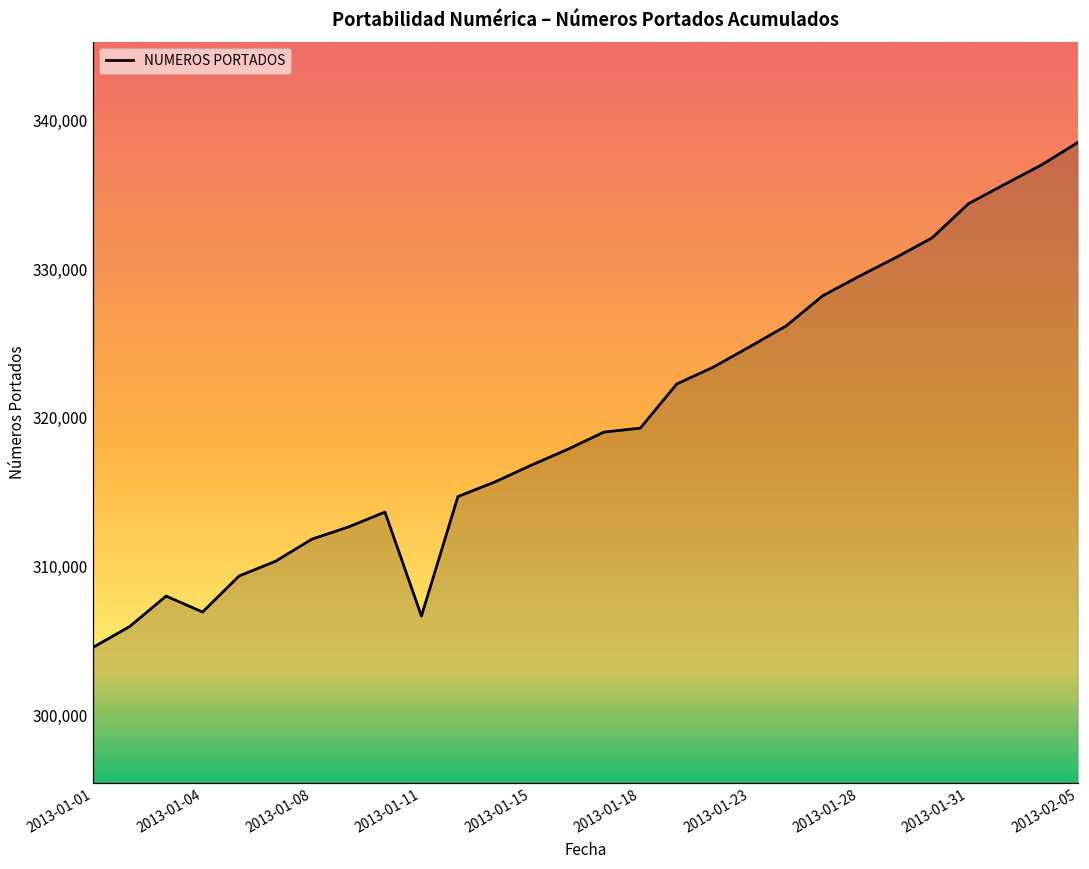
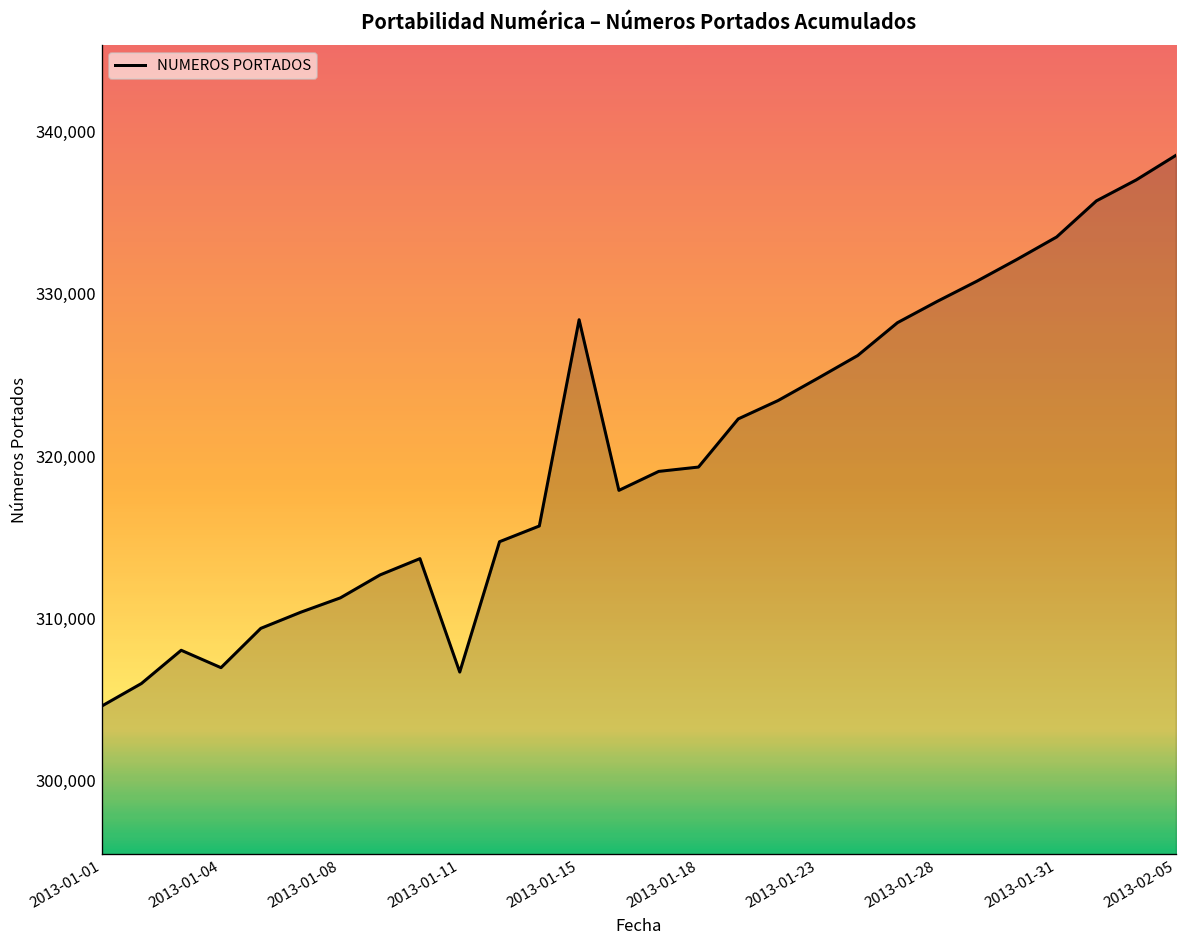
  {
    "2013-01-01": "304,600",
    "2013-01-04": "306,900",
-   "2013-01-08": "311,900",
+   "2013-01-08": "311,300",
    "2013-01-11": "306,700",
-   "2013-01-15": "316,800",
+   "2013-01-15": "328,400",
    "2013-01-18": "319,300",
    "2013-01-23": "324,800",
    "2013-01-28": "329,500",
-   "2013-01-31": "334,400",
+   "2013-01-31": "333,500",
    "2013-02-05": "338,500"
  }
